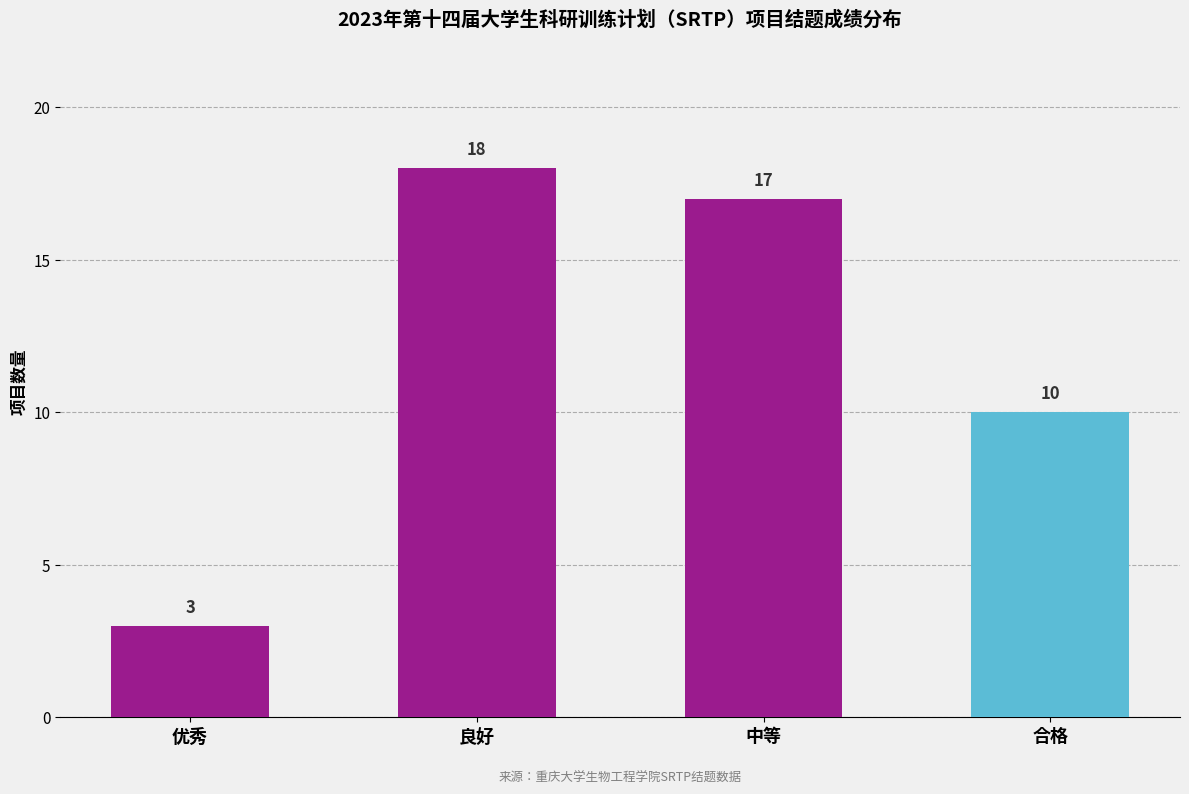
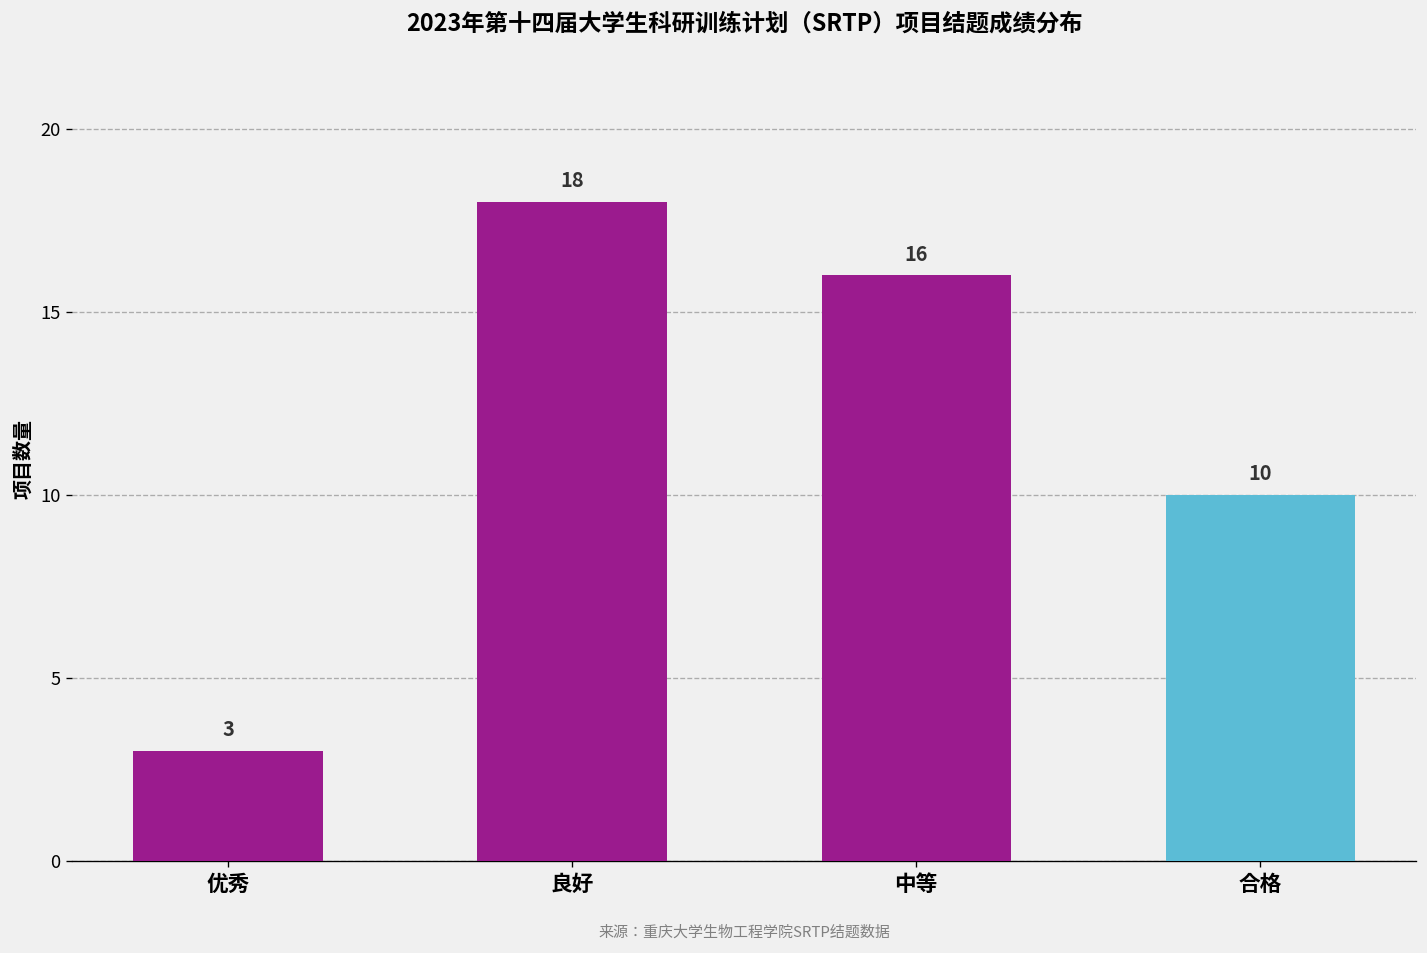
  {
    "优秀": 3,
    "良好": 18,
-   "中等": 17,
+   "中等": 16,
    "合格": 10
  }
